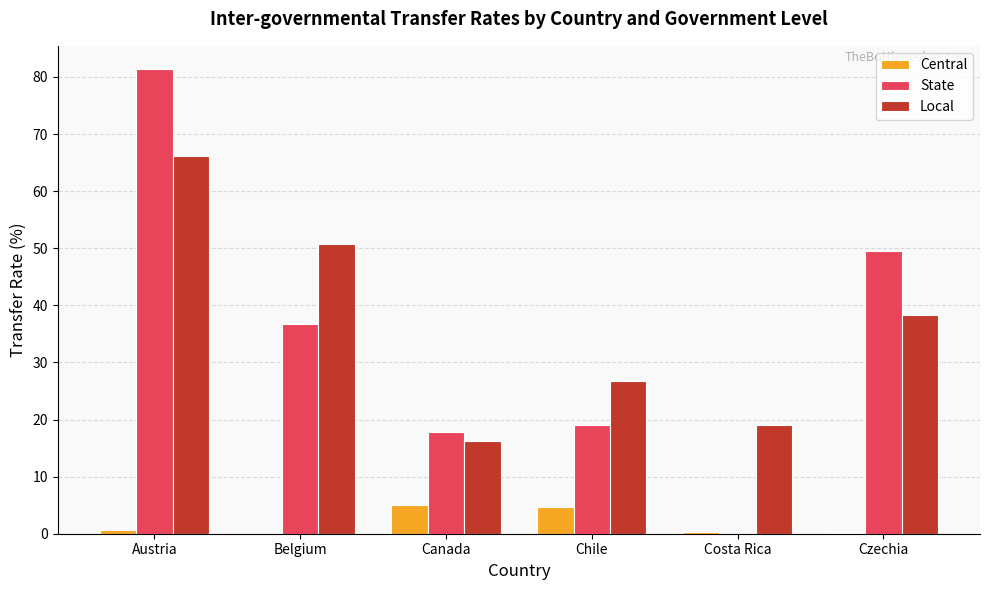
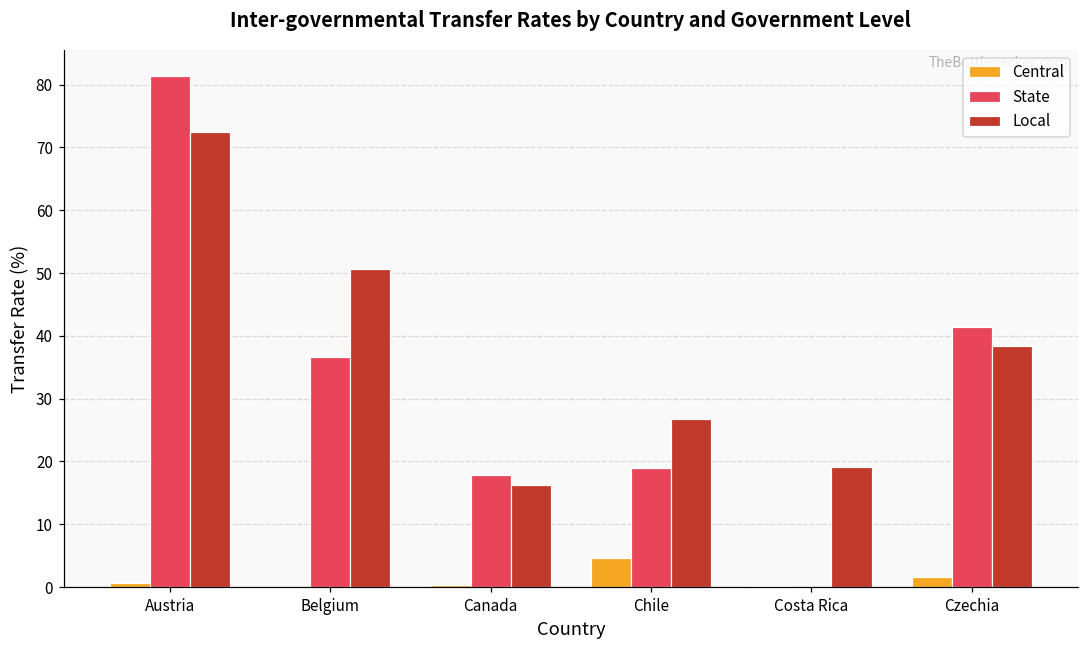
  {
    "Central": {
      "Austria": 1,
-     "Canada": 5,
+     "Canada": 0,
      "Chile": 5,
-     "Czechia": 0
+     "Czechia": 2
    },
    "State": {
      "Austria": 81,
      "Belgium": 37,
      "Canada": 18,
      "Chile": 19,
      "Costa Rica": 0,
-     "Czechia": 50
+     "Czechia": 41
    },
    "Local": {
-     "Austria": 66,
+     "Austria": 72,
      "Belgium": 51,
      "Canada": 16,
      "Chile": 27,
      "Costa Rica": 19,
      "Czechia": 38
    }
  }
